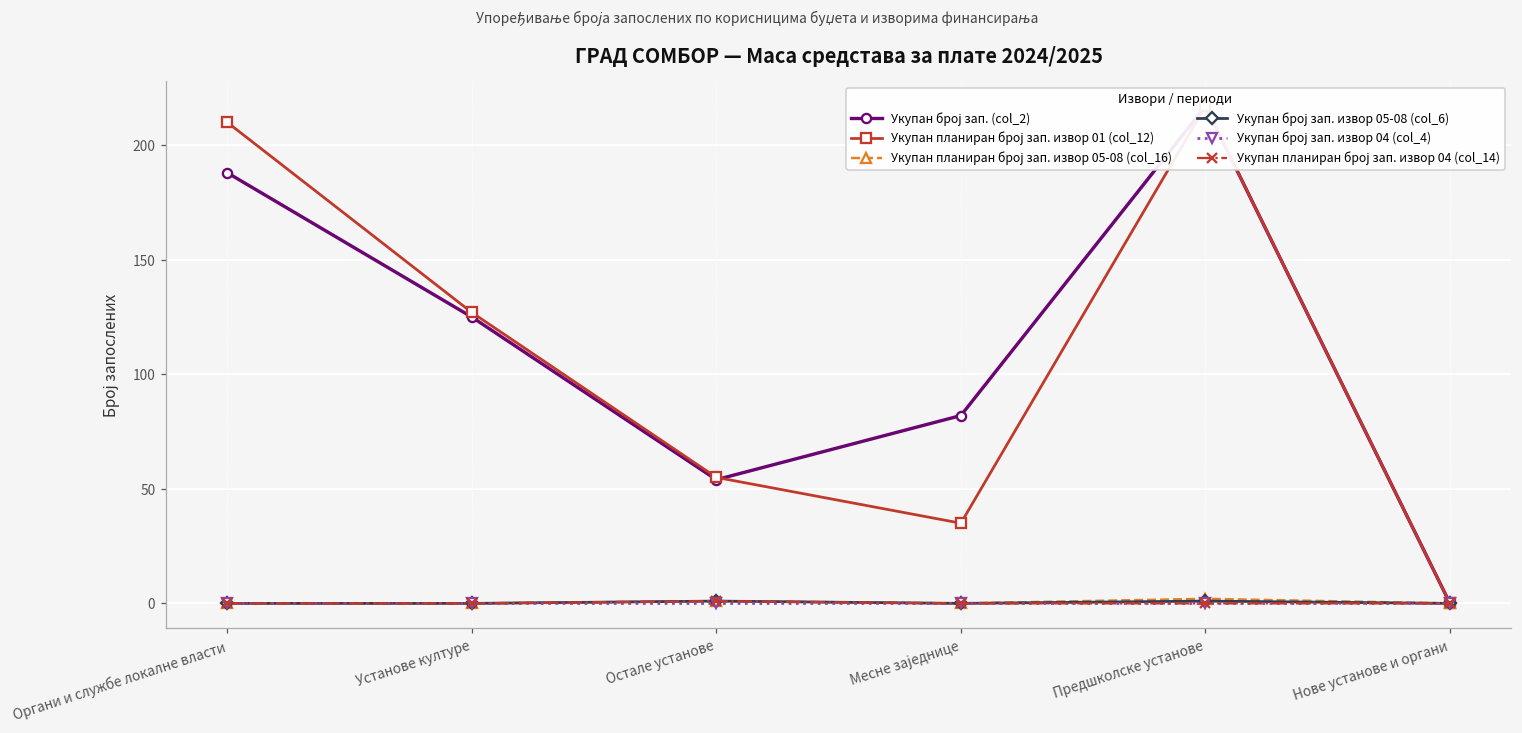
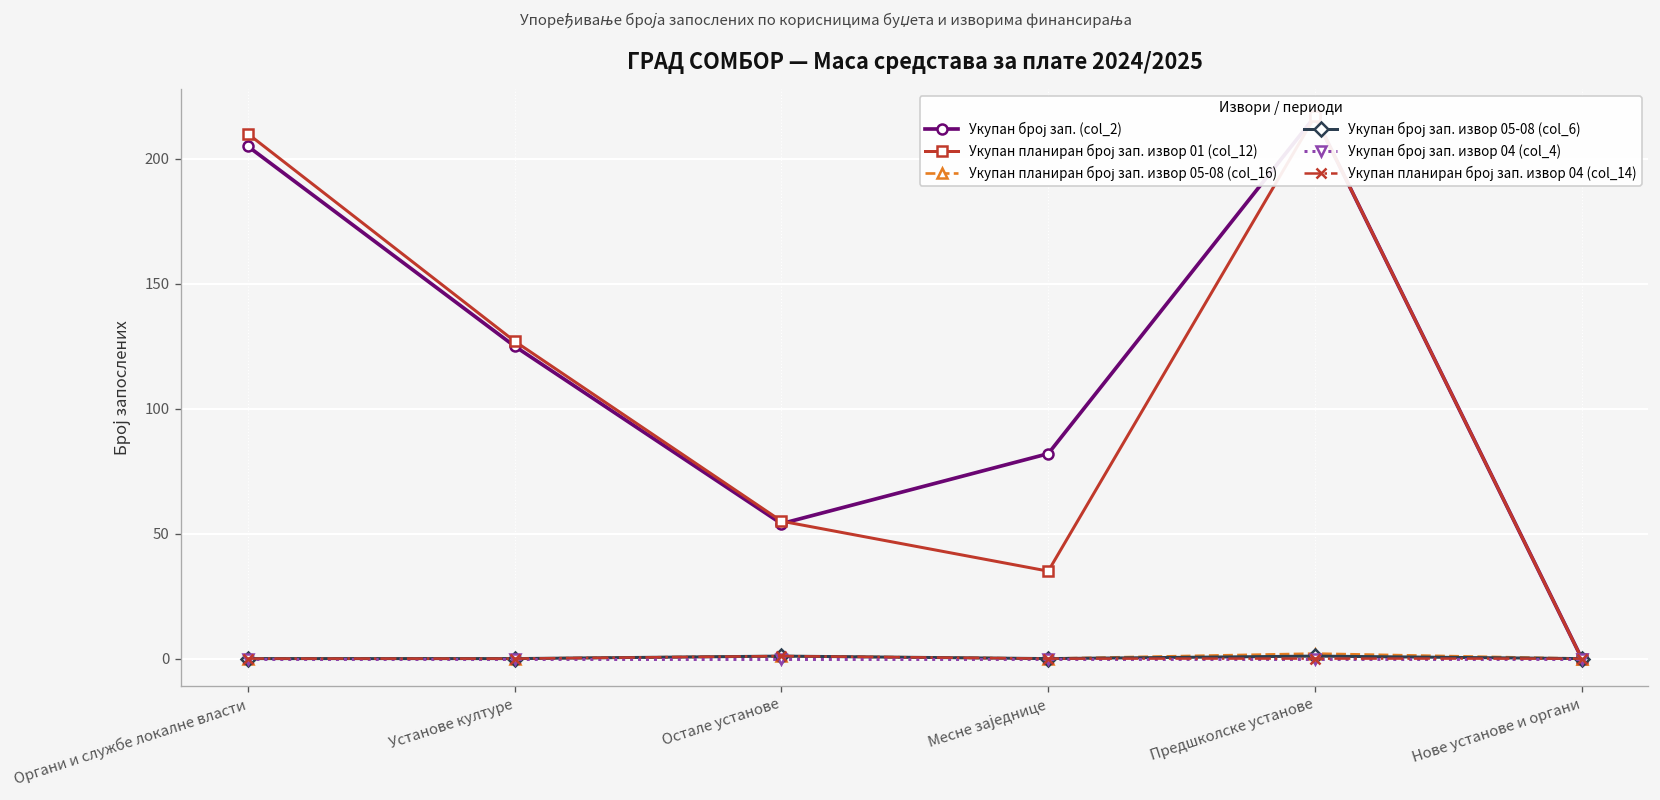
  {
    "Укупан број зап. (col_2)": {
-     "Органи и службе локалне власти": 188,
+     "Органи и службе локалне власти": 205,
      "Установе културе": 125,
      "Месне заједнице": 82
    }
  }
